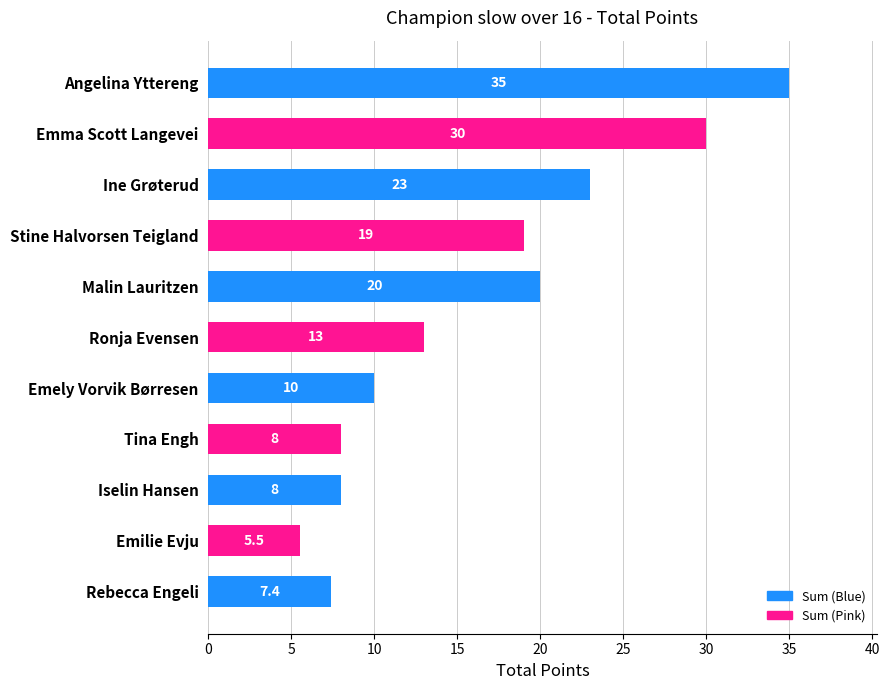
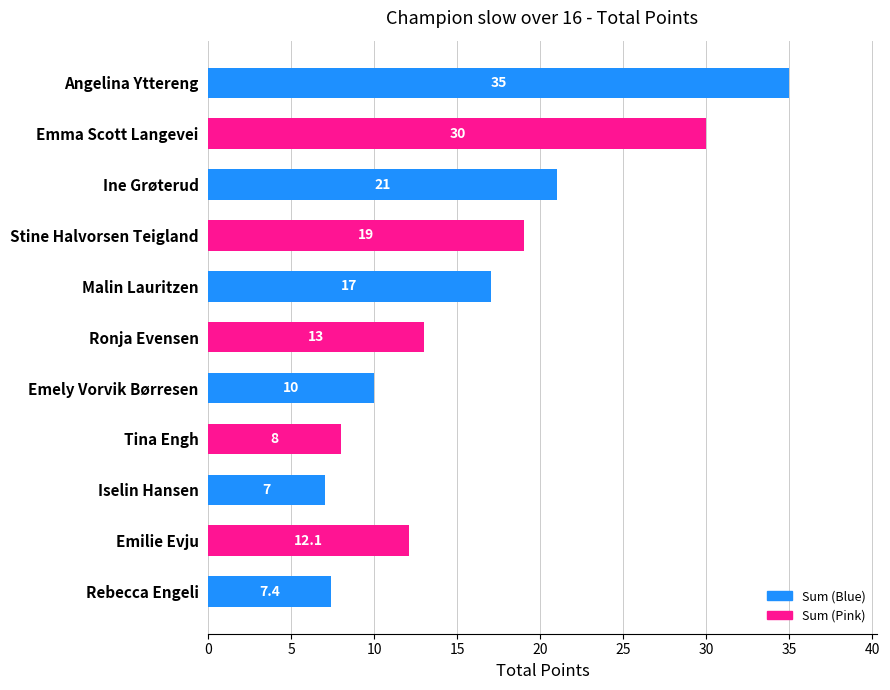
  {
    "Angelina Yttereng": 35,
    "Emma Scott Langevei": 30,
-   "Ine Grøterud": 23,
+   "Ine Grøterud": 21,
    "Stine Halvorsen Teigland": 19,
-   "Malin Lauritzen": 20,
+   "Malin Lauritzen": 17,
    "Ronja Evensen": 13,
    "Emely Vorvik Børresen": 10,
    "Tina Engh": 8,
-   "Iselin Hansen": 8,
-   "Emilie Evju": 5.5,
+   "Iselin Hansen": 7,
+   "Emilie Evju": 12.1,
    "Rebecca Engeli": 7.4
  }
